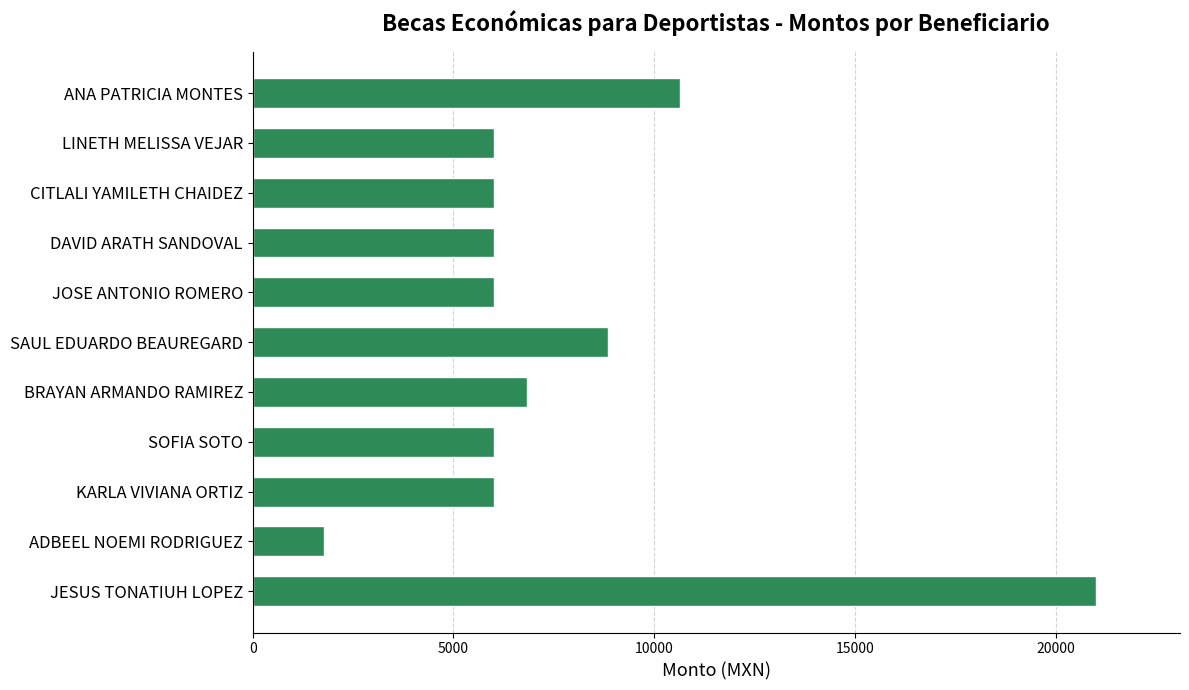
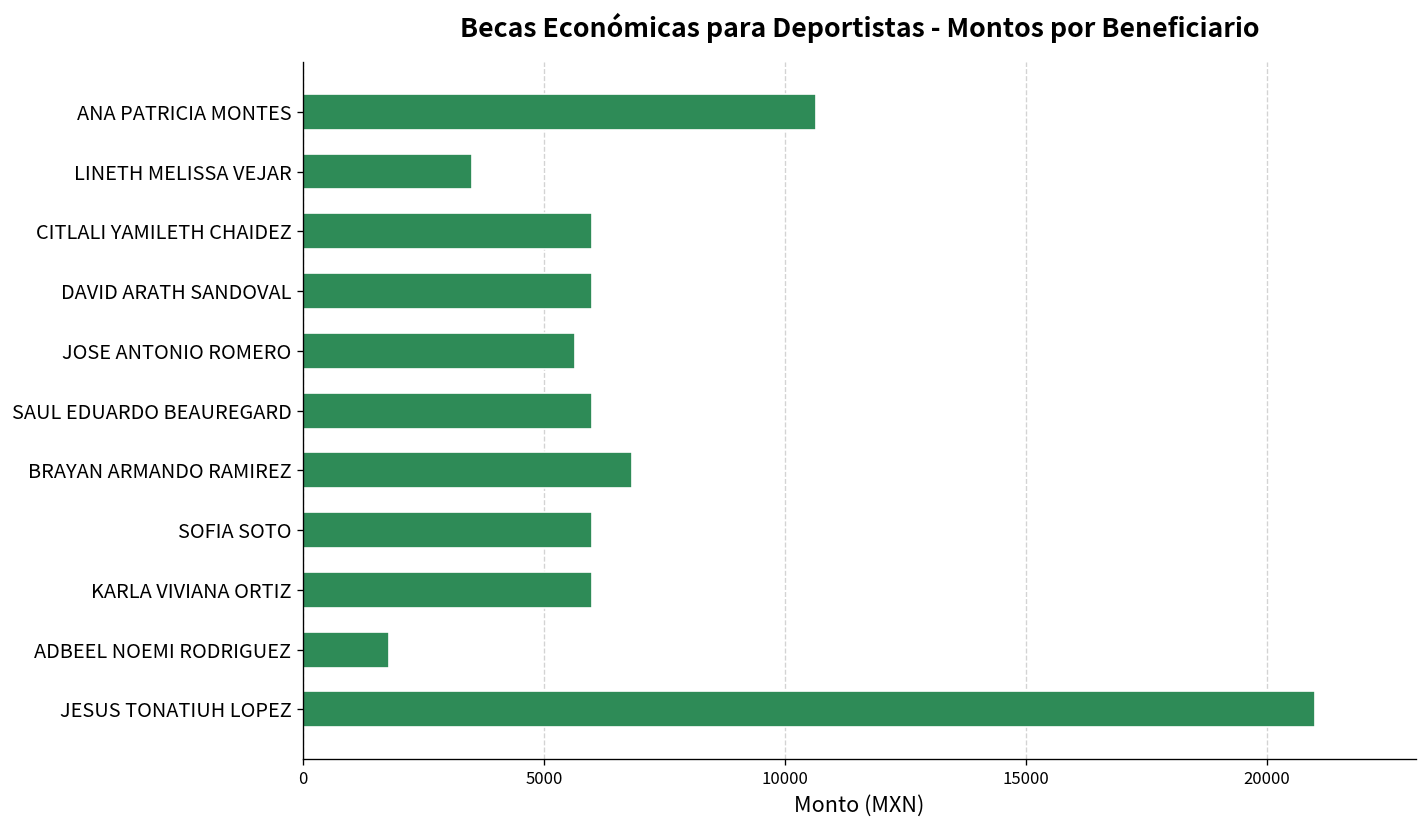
  {
    "ANA PATRICIA MONTES": 10600,
-   "LINETH MELISSA VEJAR": 6000,
+   "LINETH MELISSA VEJAR": 3500,
    "CITLALI YAMILETH CHAIDEZ": 6000,
    "DAVID ARATH SANDOVAL": 6000,
-   "JOSE ANTONIO ROMERO": 6000,
-   "SAUL EDUARDO BEAUREGARD": 8900,
+   "JOSE ANTONIO ROMERO": 5600,
+   "SAUL EDUARDO BEAUREGARD": 6000,
    "BRAYAN ARMANDO RAMIREZ": 6800,
    "SOFIA SOTO": 6000,
    "KARLA VIVIANA ORTIZ": 6000,
    "ADBEEL NOEMI RODRIGUEZ": 1800,
    "JESUS TONATIUH LOPEZ": 21000
  }
